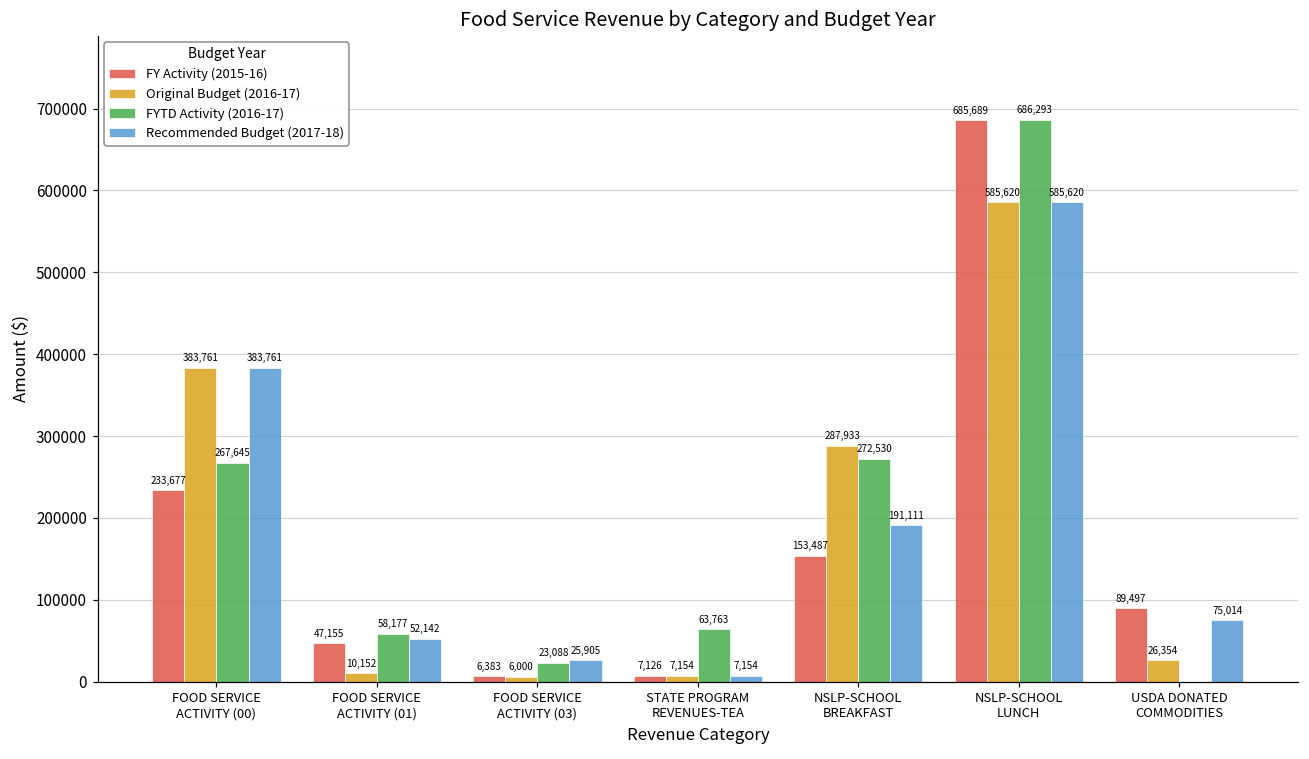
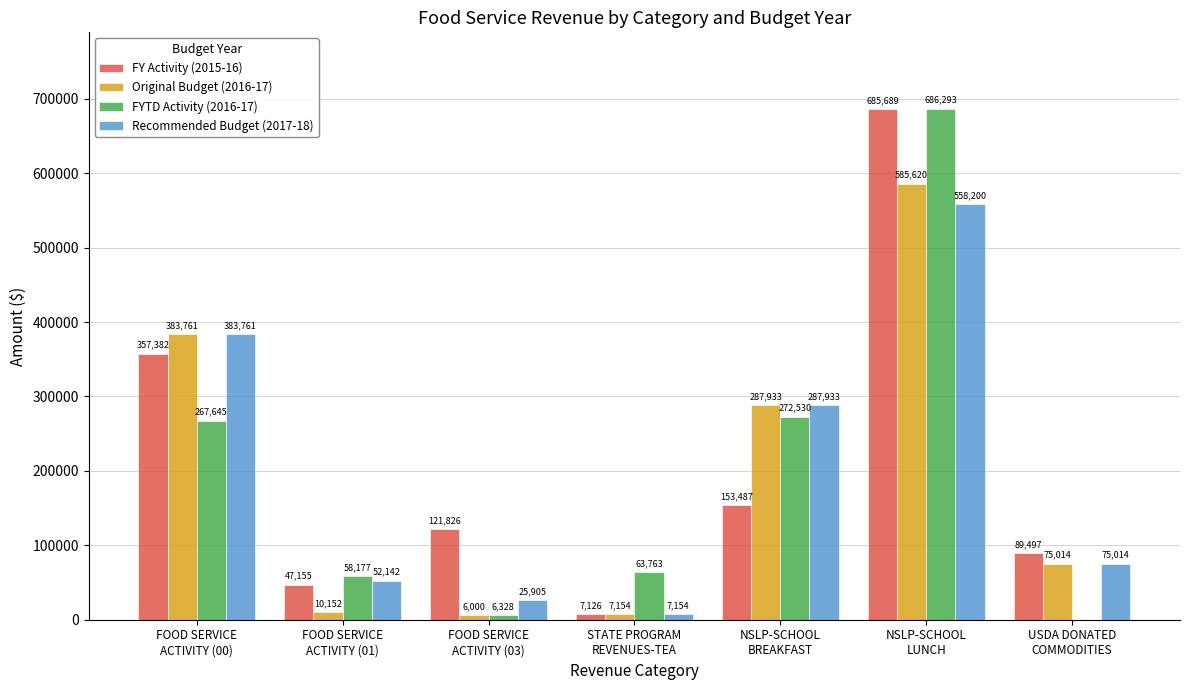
  {
    "FY Activity (2015-16)": {
-     "FOOD SERVICE ACTIVITY (00)": "233,677",
+     "FOOD SERVICE ACTIVITY (00)": "357,382",
      "FOOD SERVICE ACTIVITY (01)": "47,155",
-     "FOOD SERVICE ACTIVITY (03)": "6,383",
+     "FOOD SERVICE ACTIVITY (03)": "121,826",
      "STATE PROGRAM REVENUES-TEA": "7,126",
      "NSLP-SCHOOL BREAKFAST": "153,487",
      "NSLP-SCHOOL LUNCH": "685,689",
      "USDA DONATED COMMODITIES": "89,497"
    },
    "Original Budget (2016-17)": {
      "FOOD SERVICE ACTIVITY (00)": "383,761",
      "FOOD SERVICE ACTIVITY (01)": "10,152",
      "FOOD SERVICE ACTIVITY (03)": "6,000",
      "STATE PROGRAM REVENUES-TEA": "7,154",
      "NSLP-SCHOOL BREAKFAST": "287,933",
      "NSLP-SCHOOL LUNCH": "585,620",
-     "USDA DONATED COMMODITIES": "26,354"
+     "USDA DONATED COMMODITIES": "75,014"
    },
    "FYTD Activity (2016-17)": {
      "FOOD SERVICE ACTIVITY (00)": "267,645",
      "FOOD SERVICE ACTIVITY (01)": "58,177",
-     "FOOD SERVICE ACTIVITY (03)": "23,088",
+     "FOOD SERVICE ACTIVITY (03)": "6,328",
      "STATE PROGRAM REVENUES-TEA": "63,763",
      "NSLP-SCHOOL BREAKFAST": "272,530",
      "NSLP-SCHOOL LUNCH": "686,293"
    },
    "Recommended Budget (2017-18)": {
      "FOOD SERVICE ACTIVITY (00)": "383,761",
      "FOOD SERVICE ACTIVITY (01)": "52,142",
      "FOOD SERVICE ACTIVITY (03)": "25,905",
      "STATE PROGRAM REVENUES-TEA": "7,154",
-     "NSLP-SCHOOL BREAKFAST": "191,111",
-     "NSLP-SCHOOL LUNCH": "585,620",
+     "NSLP-SCHOOL BREAKFAST": "287,933",
+     "NSLP-SCHOOL LUNCH": "558,200",
      "USDA DONATED COMMODITIES": "75,014"
    }
  }
